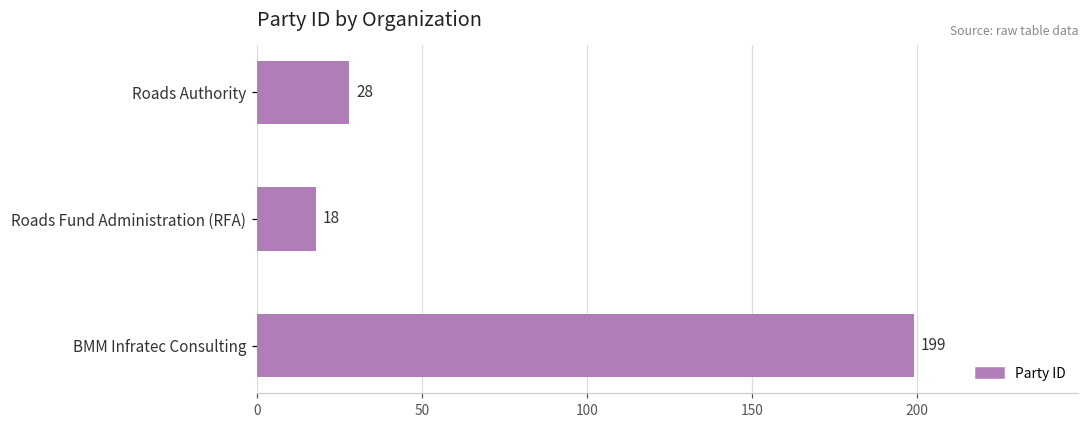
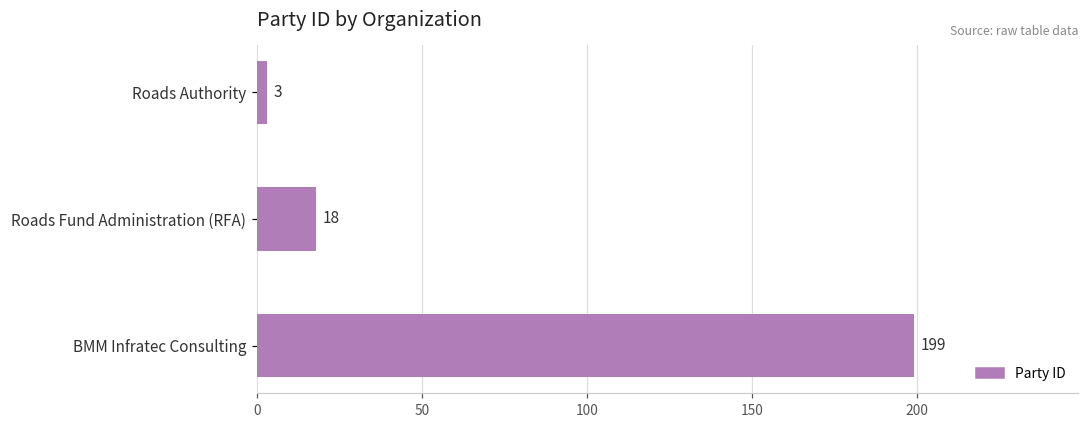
  {
-   "Roads Authority": 28,
+   "Roads Authority": 3,
    "Roads Fund Administration (RFA)": 18,
    "BMM Infratec Consulting": 199
  }
